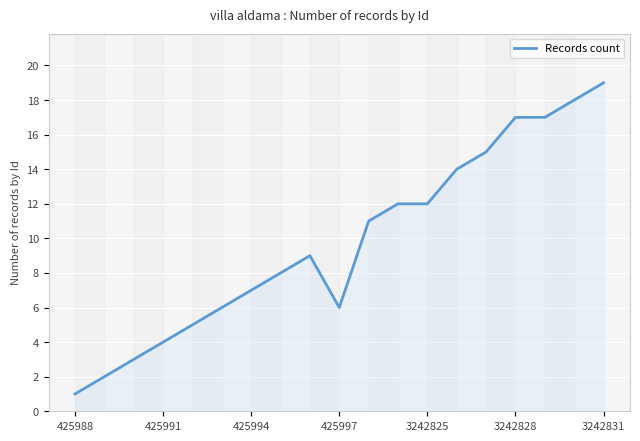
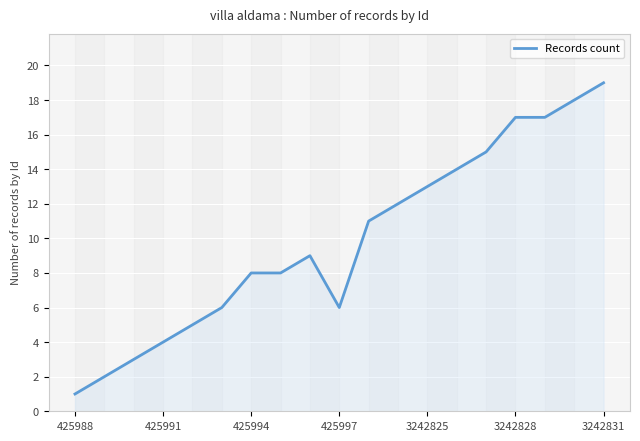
  {
    "425988": 1,
    "425991": 4,
-   "425994": 7,
+   "425994": 8,
    "425997": 6,
-   "3242825": 12,
+   "3242825": 13,
    "3242828": 17,
    "3242831": 19
  }
